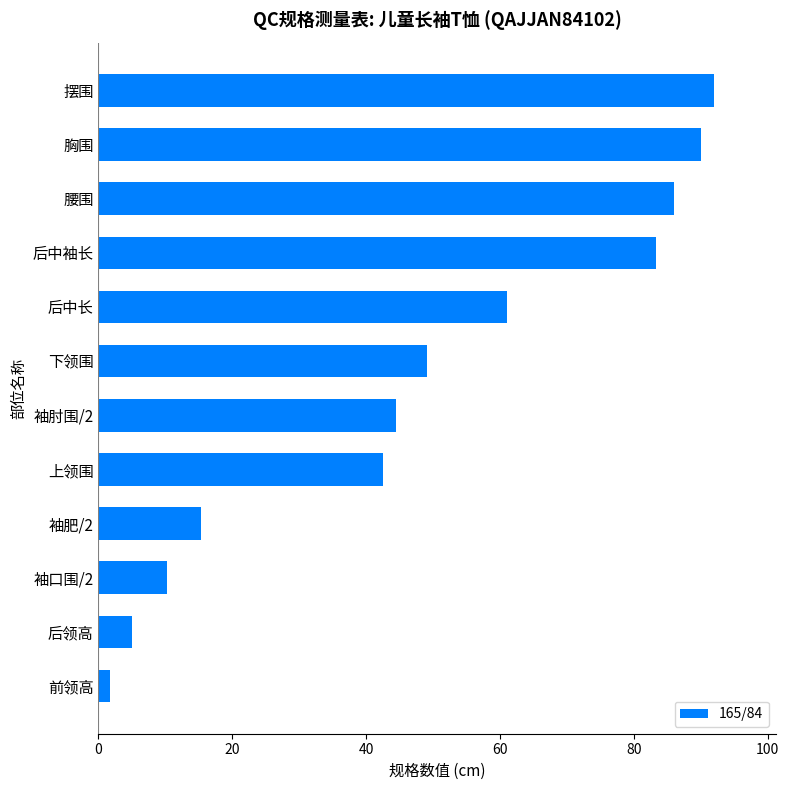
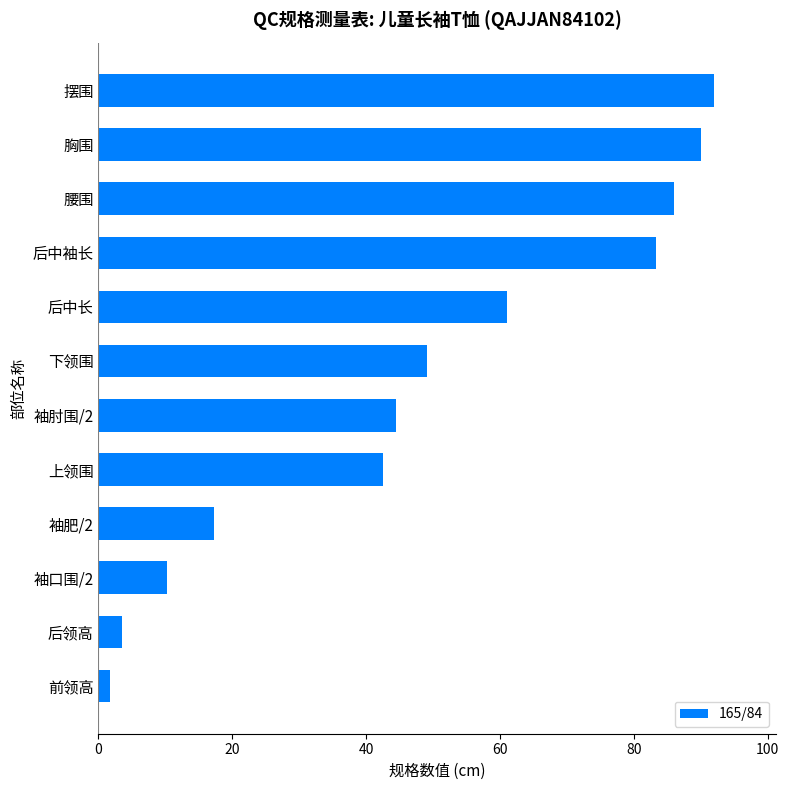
  {
    "摆围": 92,
    "胸围": 90,
    "腰围": 86,
    "后中袖长": 83,
    "后中长": 61,
    "下领围": 49,
    "袖肘围/2": 45,
    "上领围": 43,
-   "袖肥/2": 15,
+   "袖肥/2": 17,
    "袖口围/2": 10,
-   "后领高": 5,
+   "后领高": 4,
    "前领高": 2
  }
